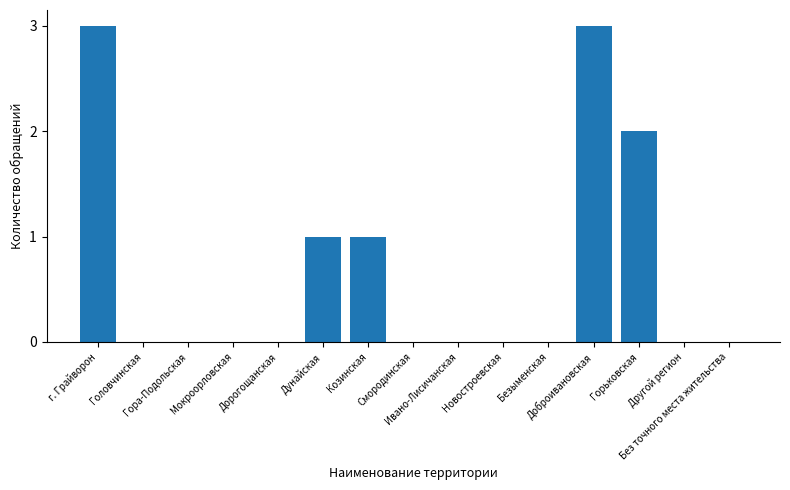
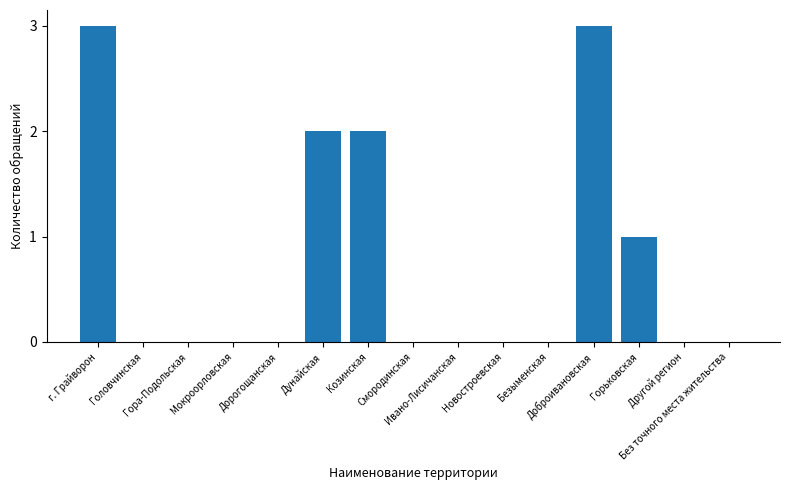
  {
    "г. Грайворон": 3,
    "Головчинская": 0,
    "Гора-Подольская": 0,
    "Мокроорловская": 0,
    "Дорогощанская": 0,
-   "Дунайская": 1,
-   "Козинская": 1,
+   "Дунайская": 2,
+   "Козинская": 2,
    "Смородинская": 0,
    "Ивано-Лисичанская": 0,
    "Новостроевская": 0,
    "Безыменская": 0,
    "Доброивановская": 3,
-   "Горьковская": 2,
+   "Горьковская": 1,
    "Другой регион": 0,
    "Без точного места жительства": 0
  }
